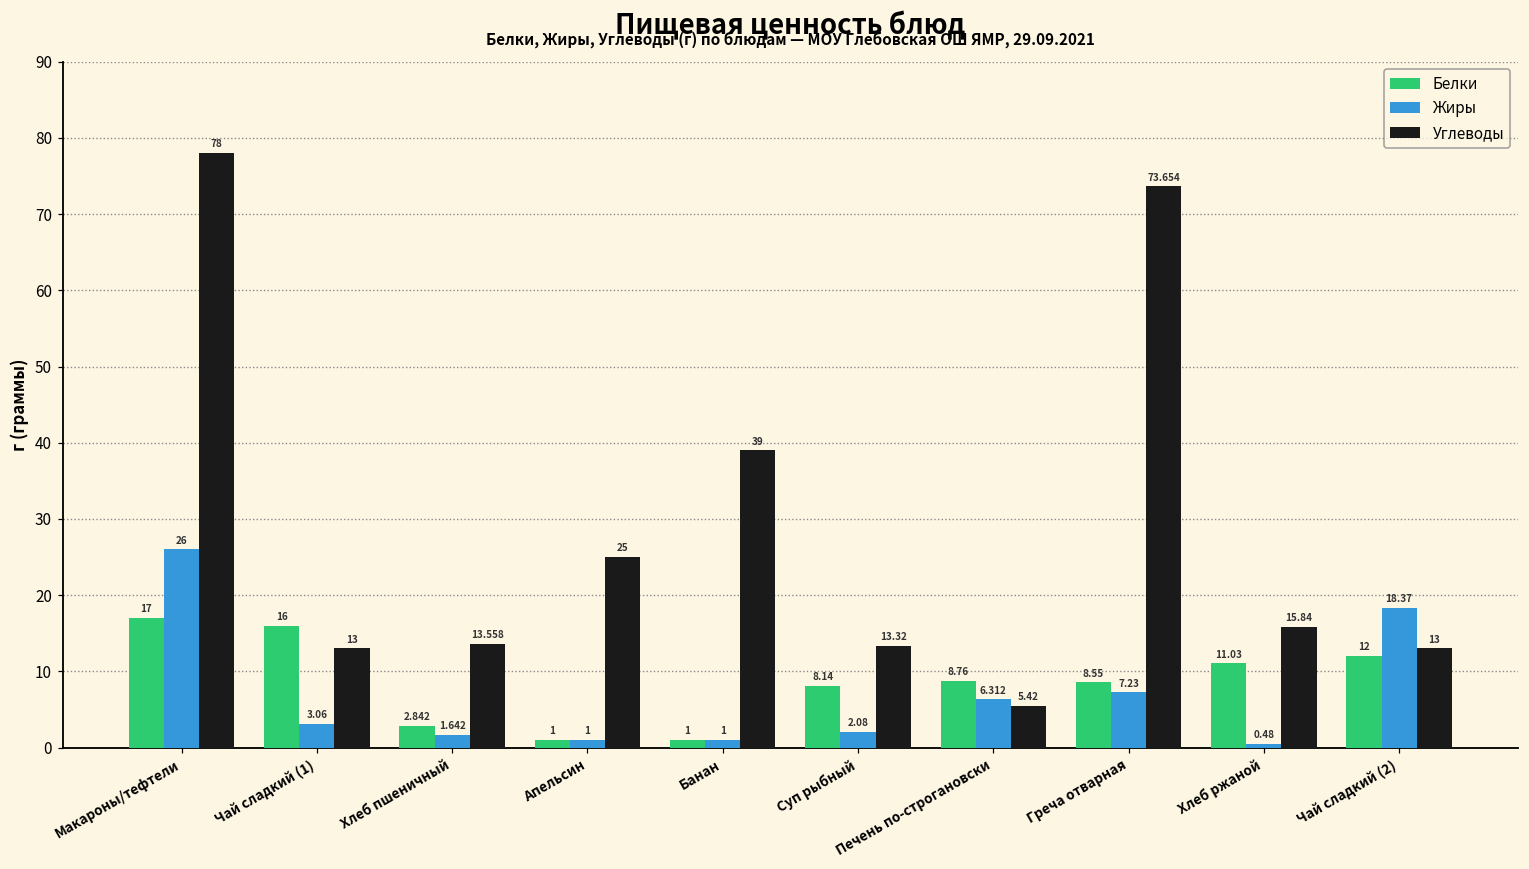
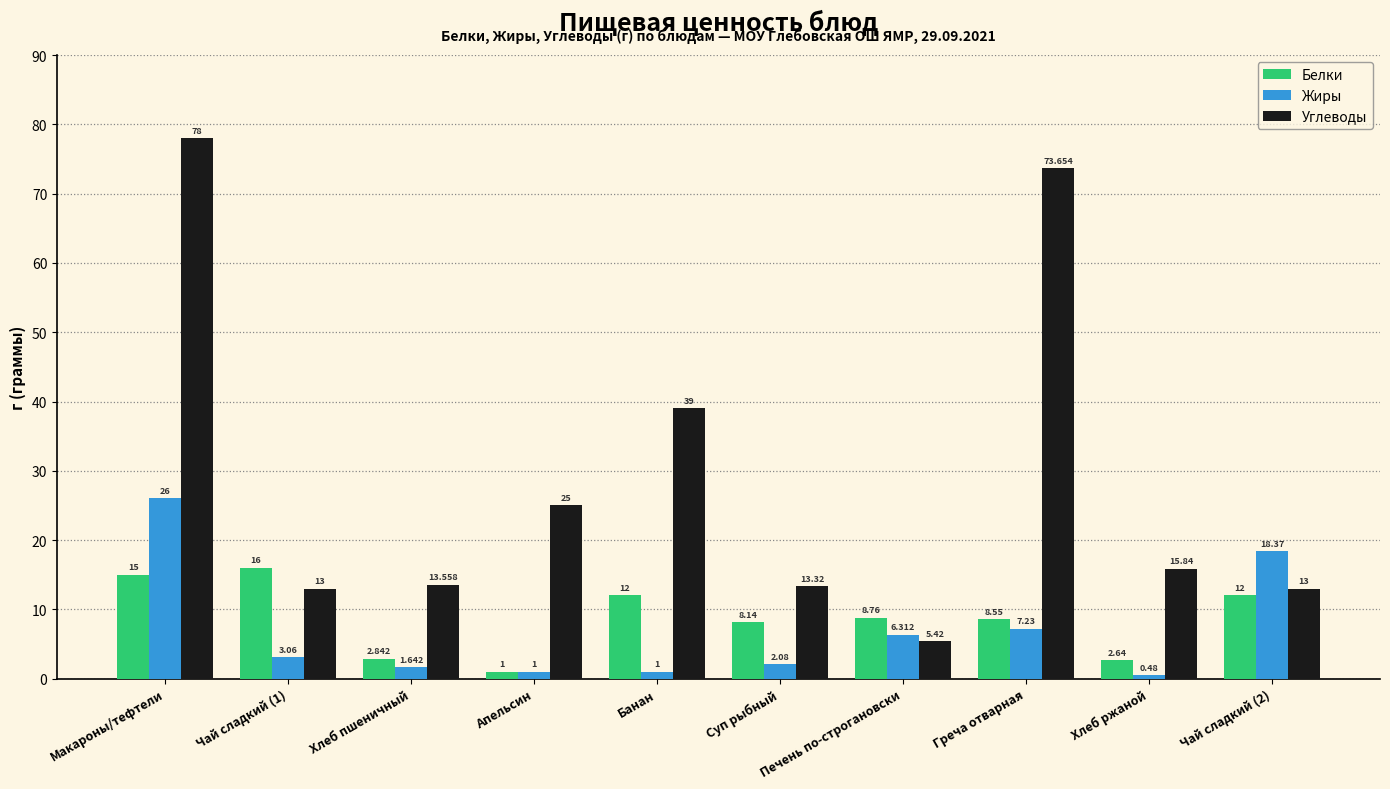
  {
    "Белки": {
-     "Макароны/тефтели": 17,
+     "Макароны/тефтели": 15,
      "Чай сладкий (1)": 16,
      "Хлеб пшеничный": 2.842,
      "Апельсин": 1,
-     "Банан": 1,
+     "Банан": 12,
      "Суп рыбный": 8.14,
      "Печень по-строгановски": 8.76,
      "Греча отварная": 8.55,
-     "Хлеб ржаной": 11.03,
+     "Хлеб ржаной": 2.64,
      "Чай сладкий (2)": 12
    },
    "Жиры": {
      "Макароны/тефтели": 26,
      "Чай сладкий (1)": 3.06,
      "Хлеб пшеничный": 1.642,
      "Апельсин": 1,
      "Банан": 1,
      "Суп рыбный": 2.08,
      "Печень по-строгановски": 6.312,
      "Греча отварная": 7.23,
      "Хлеб ржаной": 0.48,
      "Чай сладкий (2)": 18.37
    },
    "Углеводы": {
      "Макароны/тефтели": 78,
      "Чай сладкий (1)": 13,
      "Хлеб пшеничный": 13.558,
      "Апельсин": 25,
      "Банан": 39,
      "Суп рыбный": 13.32,
      "Печень по-строгановски": 5.42,
      "Греча отварная": 73.654,
      "Хлеб ржаной": 15.84,
      "Чай сладкий (2)": 13
    }
  }
